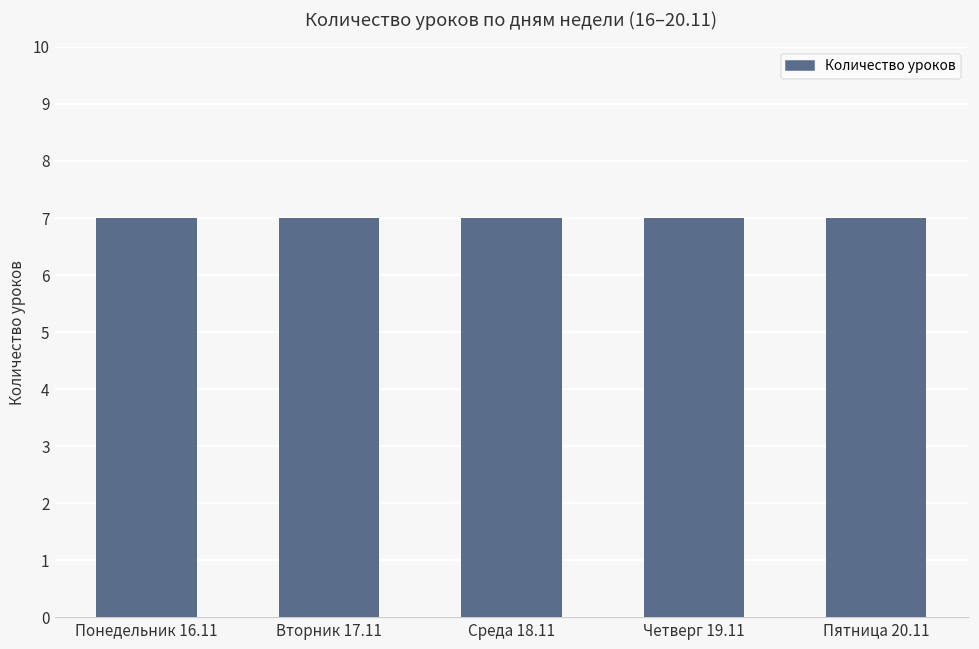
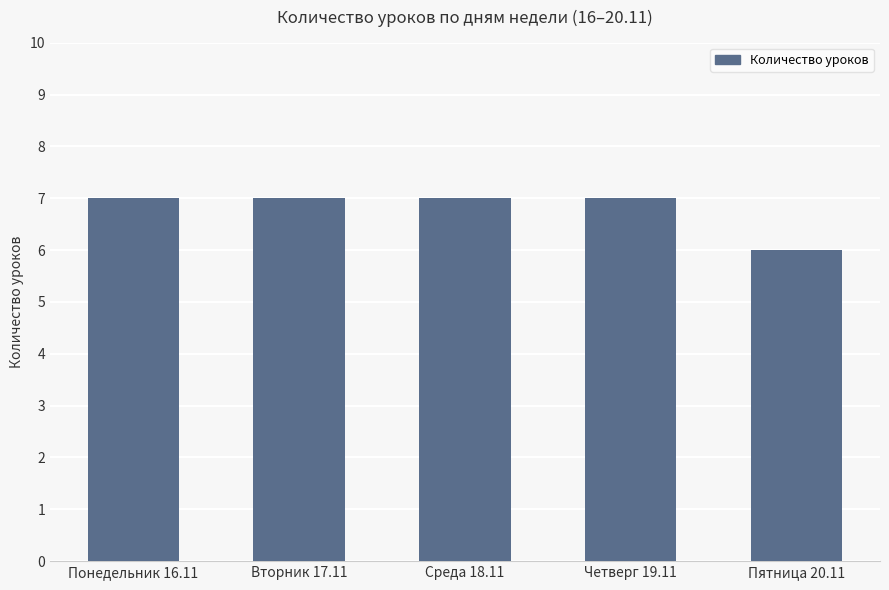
  {
    "Понедельник 16.11": 7,
    "Вторник 17.11": 7,
    "Среда 18.11": 7,
    "Четверг 19.11": 7,
-   "Пятница 20.11": 7
+   "Пятница 20.11": 6
  }
